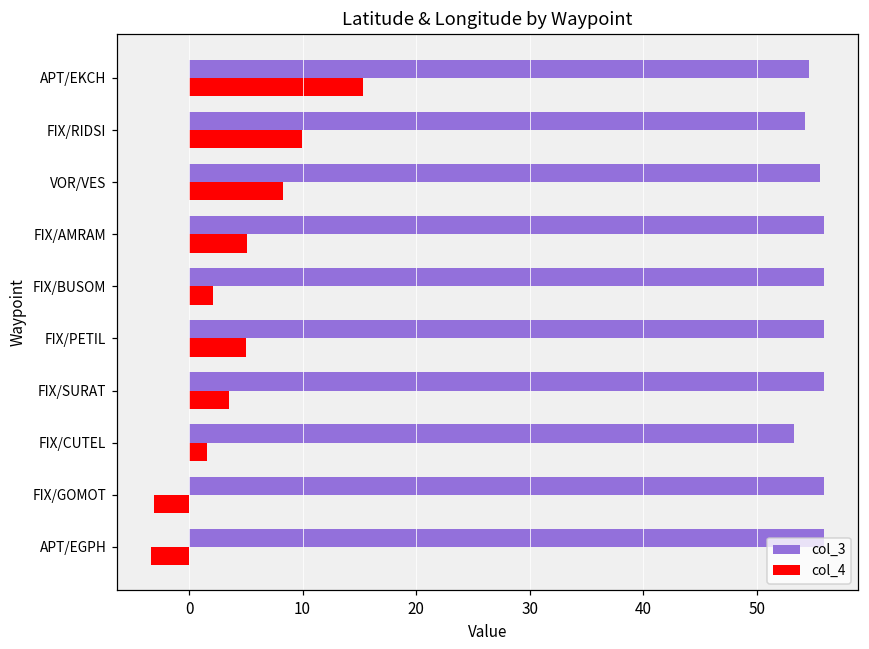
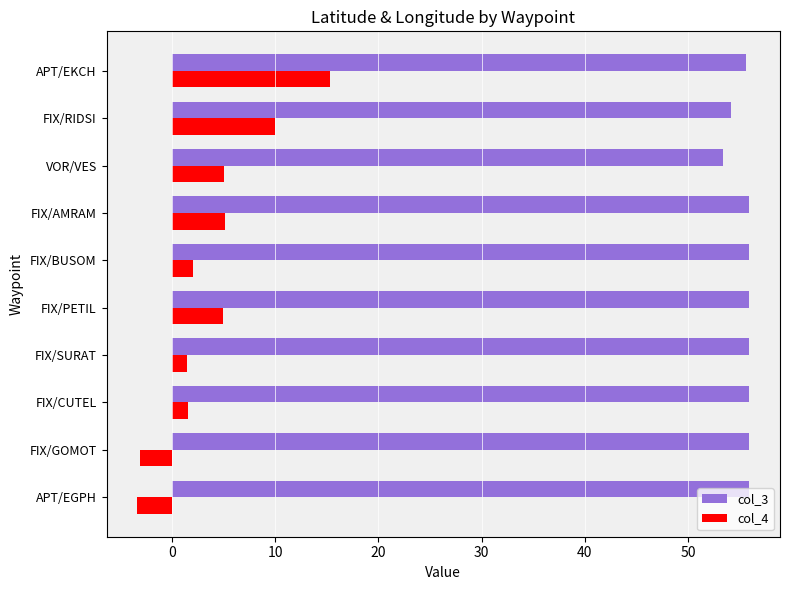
  {
    "col_3": {
-     "APT/EKCH": 54.6,
+     "APT/EKCH": 55.6,
      "FIX/RIDSI": 54.2,
-     "VOR/VES": 55.6,
+     "VOR/VES": 53.4,
      "FIX/AMRAM": 55.9,
      "FIX/BUSOM": 55.9,
      "FIX/PETIL": 55.9,
      "FIX/SURAT": 55.9,
-     "FIX/CUTEL": 53.3,
+     "FIX/CUTEL": 55.9,
      "FIX/GOMOT": 55.9
    },
    "col_4": {
      "APT/EKCH": 15.3,
      "FIX/RIDSI": 10.0,
-     "VOR/VES": 8.3,
+     "VOR/VES": 5.1,
      "FIX/AMRAM": 5.1,
      "FIX/BUSOM": 2.1,
      "FIX/PETIL": 5.0,
-     "FIX/SURAT": 3.5,
+     "FIX/SURAT": 1.5,
      "FIX/CUTEL": 1.6,
      "FIX/GOMOT": -3.1,
      "APT/EGPH": -3.4
    }
  }
